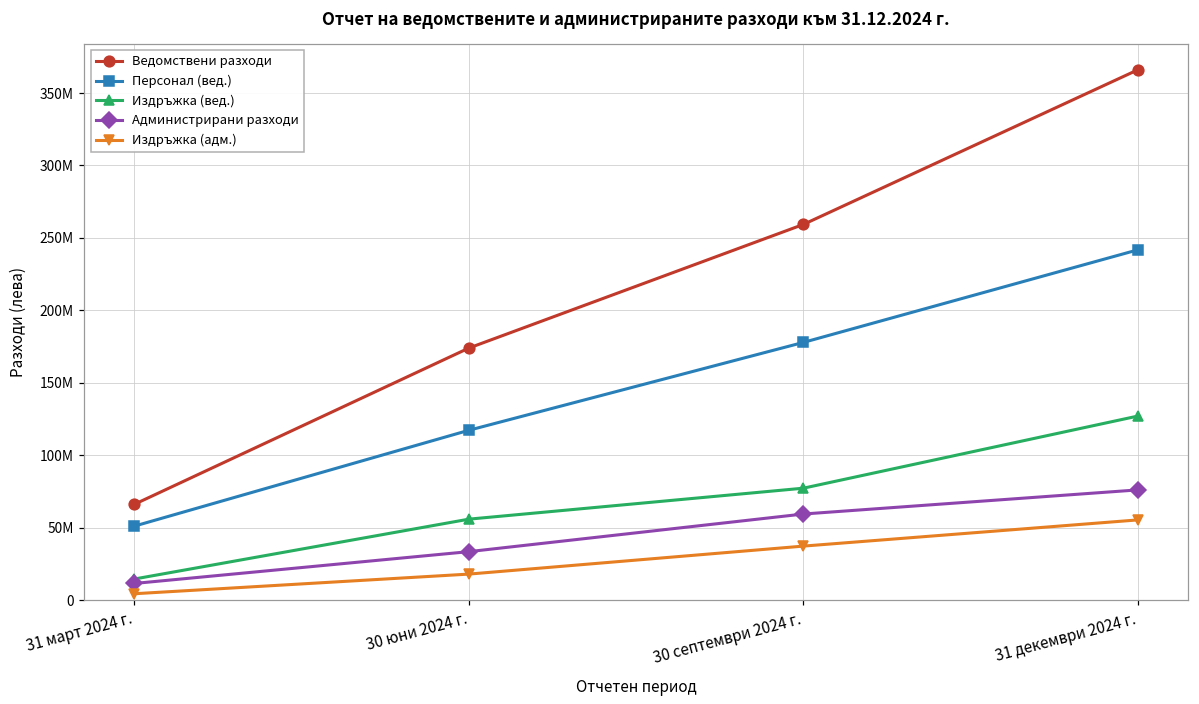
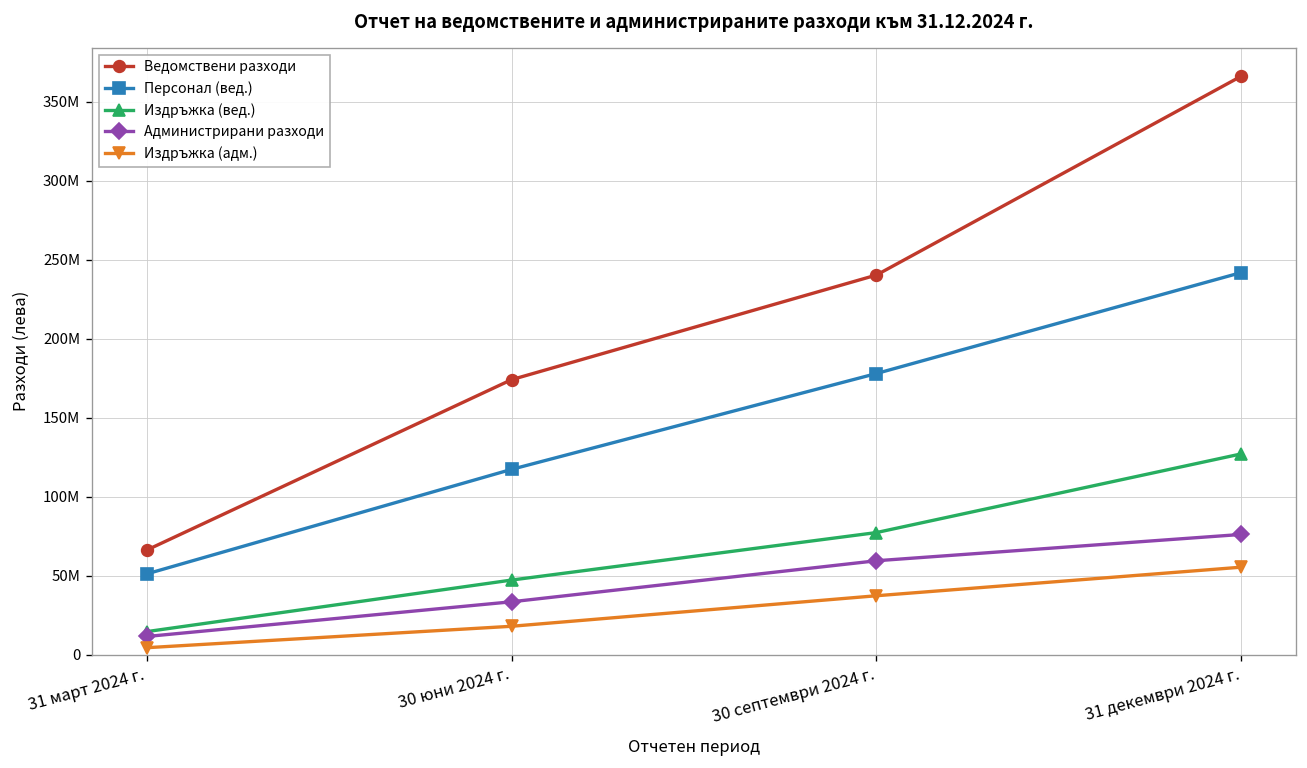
  {
    "Ведомствени разходи": {
      "31 март 2024 г.": 66000000,
      "30 юни 2024 г.": 174000000,
-     "30 септември 2024 г.": 259000000,
+     "30 септември 2024 г.": 240000000,
      "31 декември 2024 г.": 366000000
    },
    "Персонал (вед.)": {
      "31 март 2024 г.": 51000000,
      "30 юни 2024 г.": 117000000,
      "30 септември 2024 г.": 178000000,
      "31 декември 2024 г.": 242000000
    },
    "Издръжка (вед.)": {
      "31 март 2024 г.": 15000000,
-     "30 юни 2024 г.": 56000000,
+     "30 юни 2024 г.": 47000000,
      "30 септември 2024 г.": 77000000,
      "31 декември 2024 г.": 127000000
    },
    "Администрирани разходи": {
      "31 март 2024 г.": 12000000,
      "30 юни 2024 г.": 33000000,
      "30 септември 2024 г.": 59000000,
      "31 декември 2024 г.": 76000000
    },
    "Издръжка (адм.)": {
      "31 март 2024 г.": 4000000,
      "30 юни 2024 г.": 18000000,
      "30 септември 2024 г.": 37000000,
      "31 декември 2024 г.": 55000000
    }
  }
